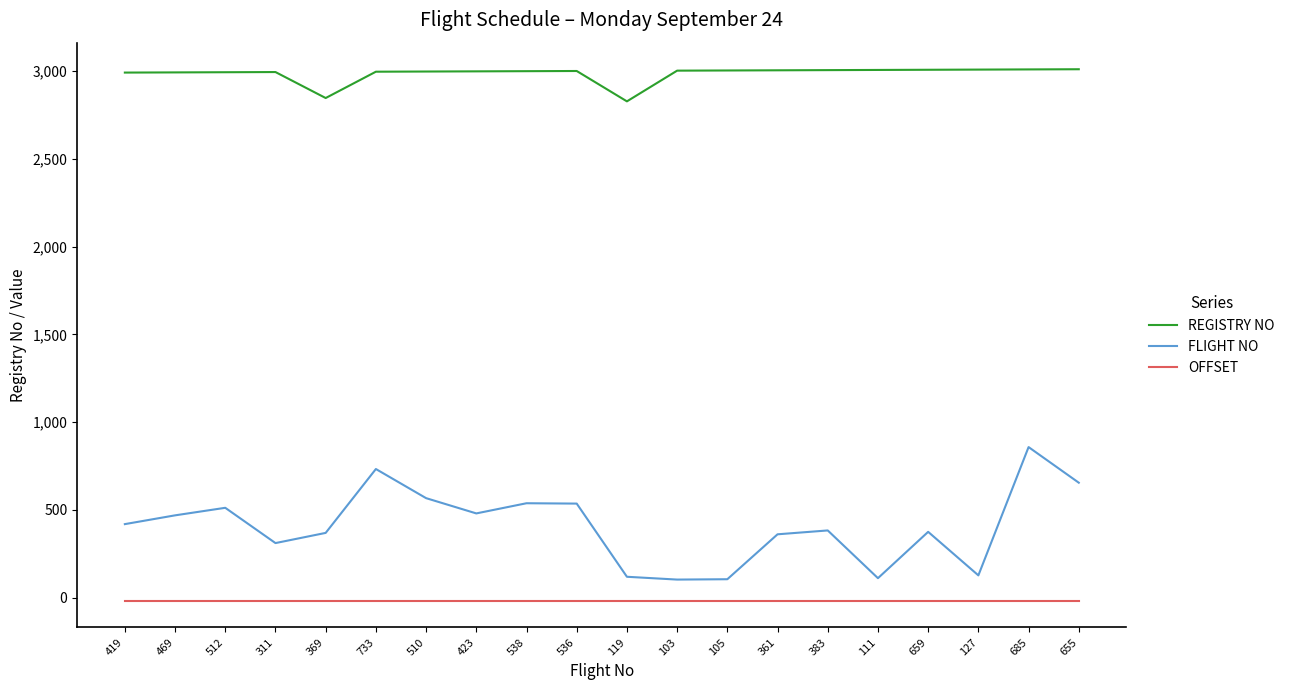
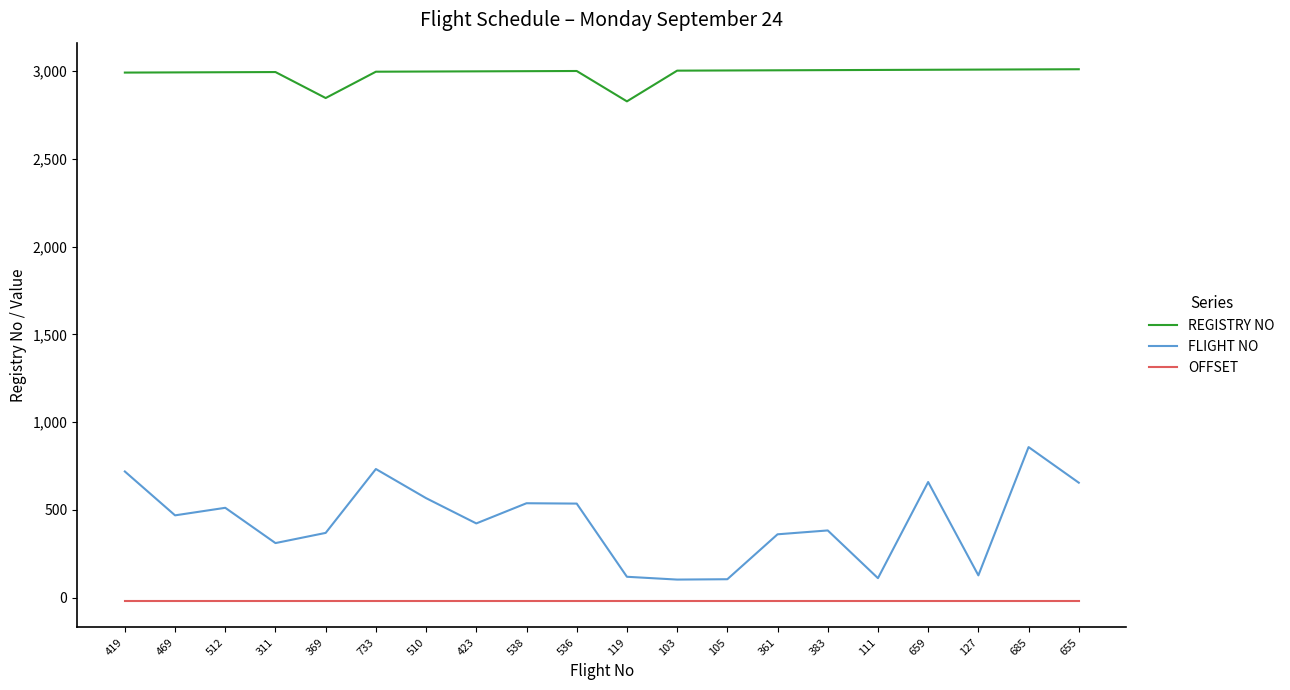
  {
    "REGISTRY NO": {
      "419": "2,990",
      "469": "2,990",
      "512": "2,990",
      "311": "3,000",
      "369": "2,850",
      "733": "3,000",
      "510": "3,000",
      "423": "3,000",
      "538": "3,000",
      "536": "3,000",
      "119": "2,830",
      "103": "3,000",
      "105": "3,000",
      "361": "3,010",
      "383": "3,010",
      "111": "3,010",
      "659": "3,010",
      "127": "3,010",
      "685": "3,010",
      "655": "3,010"
    },
    "FLIGHT NO": {
-     "419": "420",
+     "419": "720",
      "469": "470",
      "512": "510",
      "311": "310",
      "369": "370",
      "733": "730",
      "510": "570",
-     "423": "480",
+     "423": "420",
      "538": "540",
      "536": "540",
      "119": "120",
      "103": "100",
      "105": "110",
      "361": "360",
      "383": "380",
      "111": "110",
-     "659": "380",
+     "659": "660",
      "127": "130",
      "685": "860",
      "655": "660"
    },
    "OFFSET": {
      "419": "-20",
      "469": "-20",
      "512": "-20",
      "311": "-20",
      "369": "-20",
      "733": "-20",
      "510": "-20",
      "423": "-20",
      "538": "-20",
      "536": "-20",
      "119": "-20",
      "103": "-20",
      "105": "-20",
      "361": "-20",
      "383": "-20",
      "111": "-20",
      "659": "-20",
      "127": "-20",
      "685": "-20",
      "655": "-20"
    }
  }
